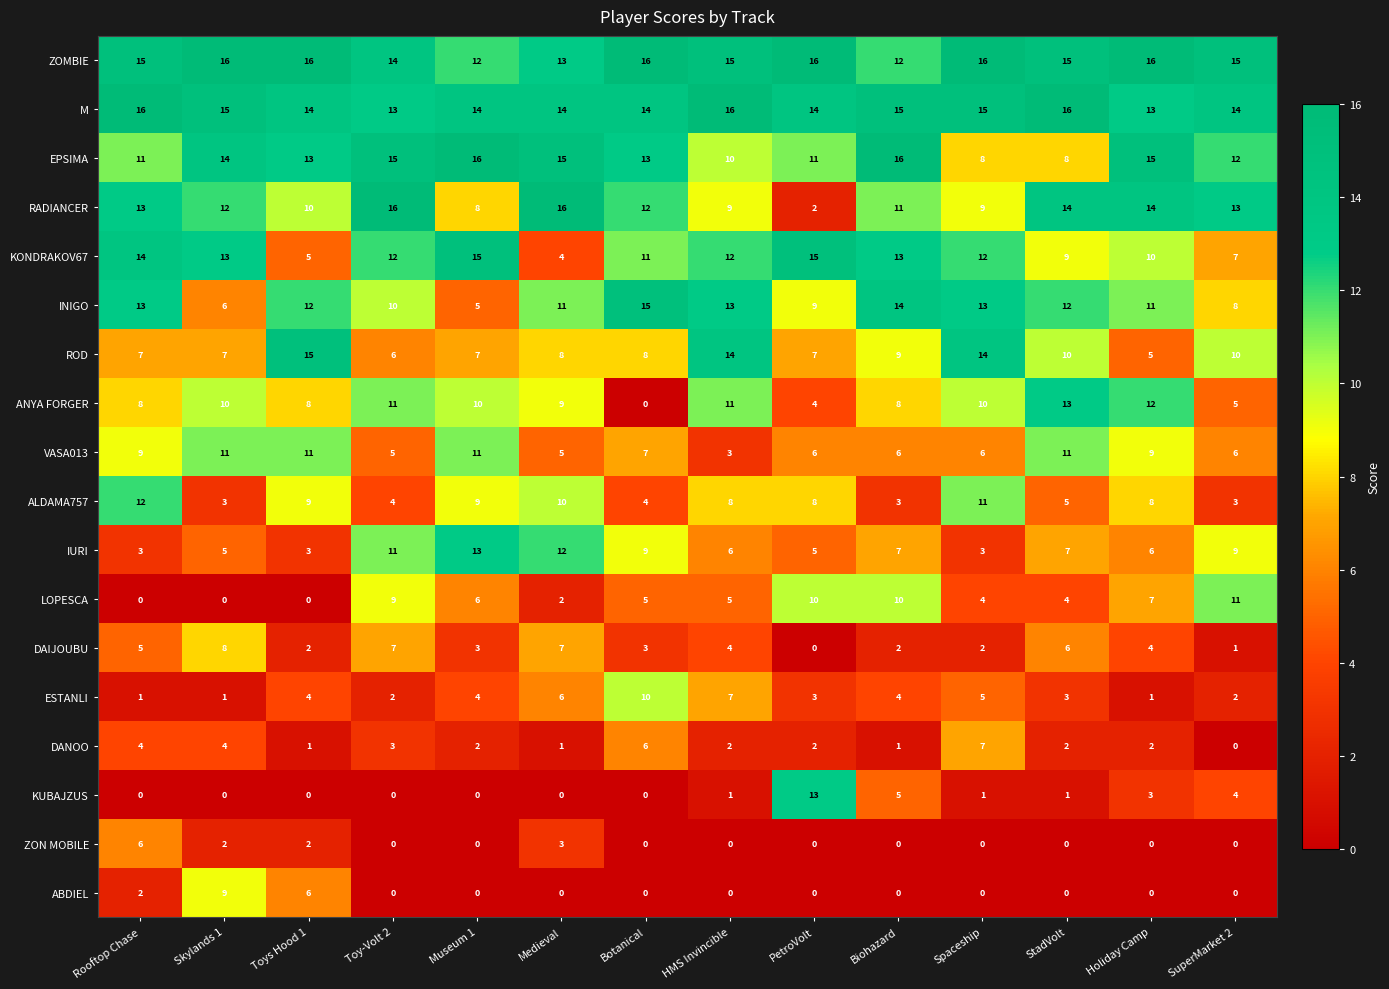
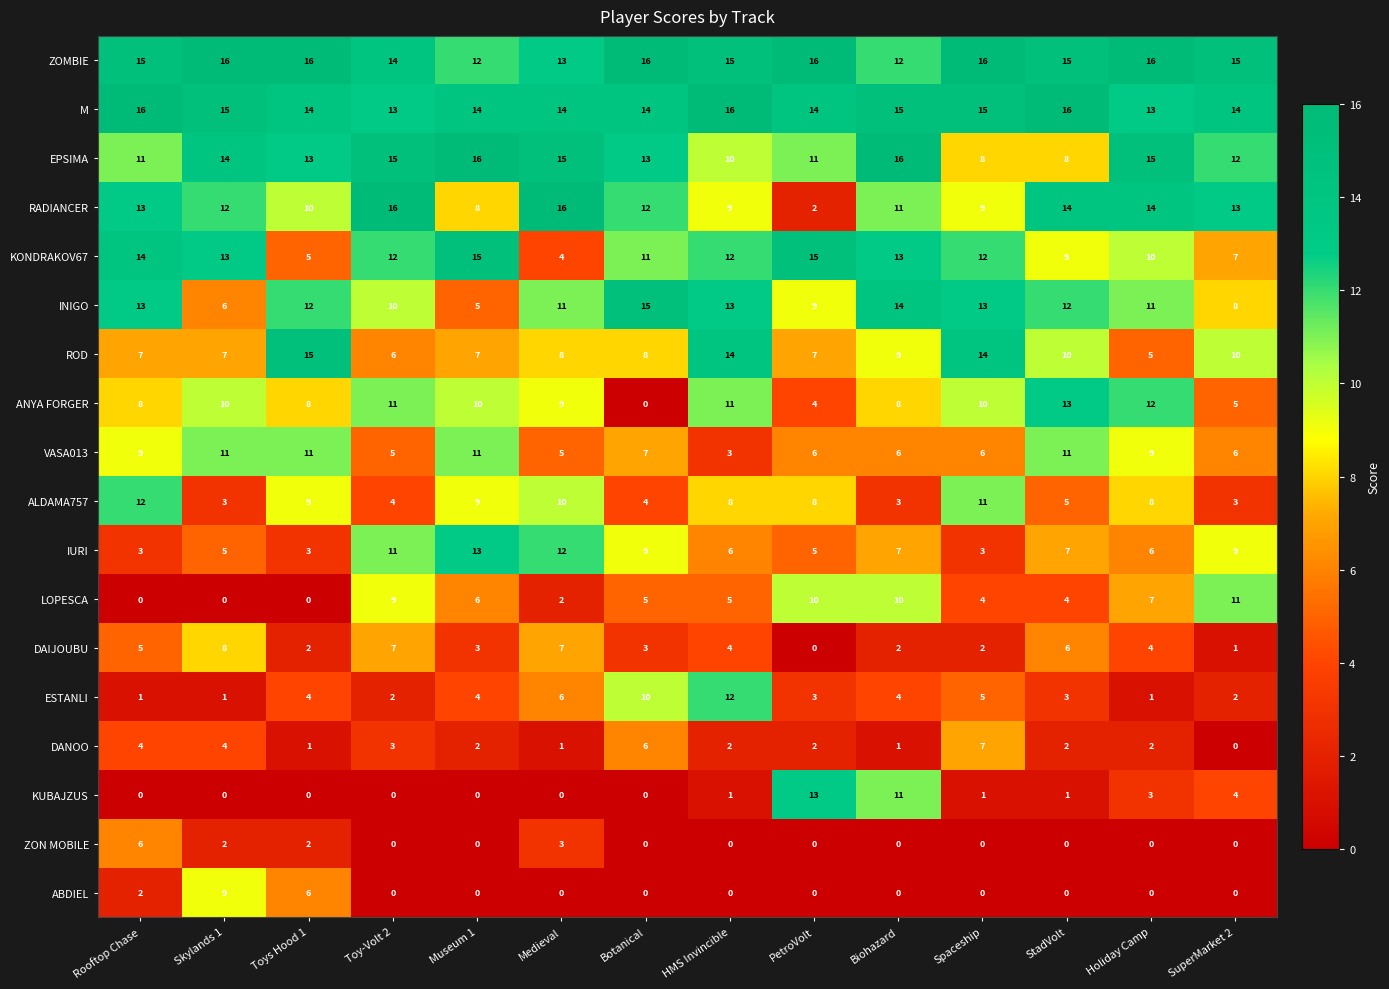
  {
    "ESTANLI": {
      "Rooftop Chase": 1,
      "Skylands 1": 1,
      "Toys Hood 1": 4,
      "Toy-Volt 2": 2,
      "Museum 1": 4,
      "Medieval": 6,
      "Botanical": 10,
-     "HMS Invincible": 7,
+     "HMS Invincible": 12,
      "PetroVolt": 3,
      "Biohazard": 4,
      "Spaceship": 5,
      "StadVolt": 3,
      "Holiday Camp": 1,
      "SuperMarket 2": 2
    },
    "KUBAJZUS": {
      "Rooftop Chase": 0,
      "Skylands 1": 0,
      "Toys Hood 1": 0,
      "Toy-Volt 2": 0,
      "Museum 1": 0,
      "Medieval": 0,
      "Botanical": 0,
      "HMS Invincible": 1,
      "PetroVolt": 13,
-     "Biohazard": 5,
+     "Biohazard": 11,
      "Spaceship": 1,
      "StadVolt": 1,
      "Holiday Camp": 3,
      "SuperMarket 2": 4
    }
  }
